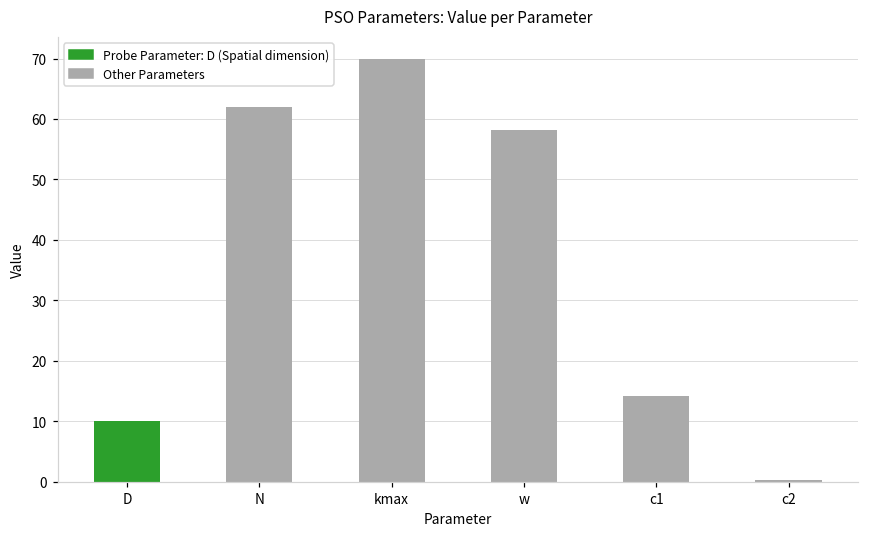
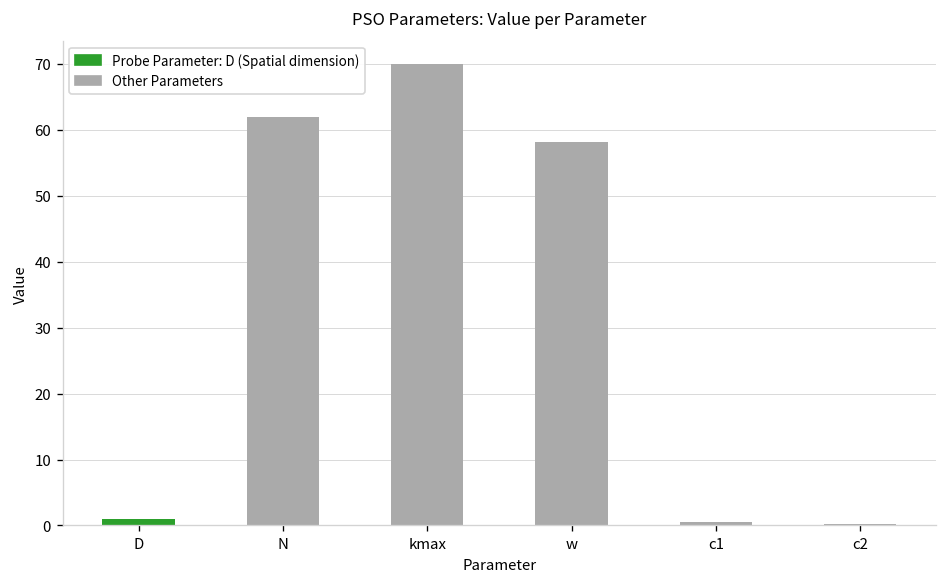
  {
-   "D": 10,
+   "D": 1,
    "N": 62,
    "kmax": 70,
    "w": 58,
-   "c1": 14
+   "c1": 1
  }
